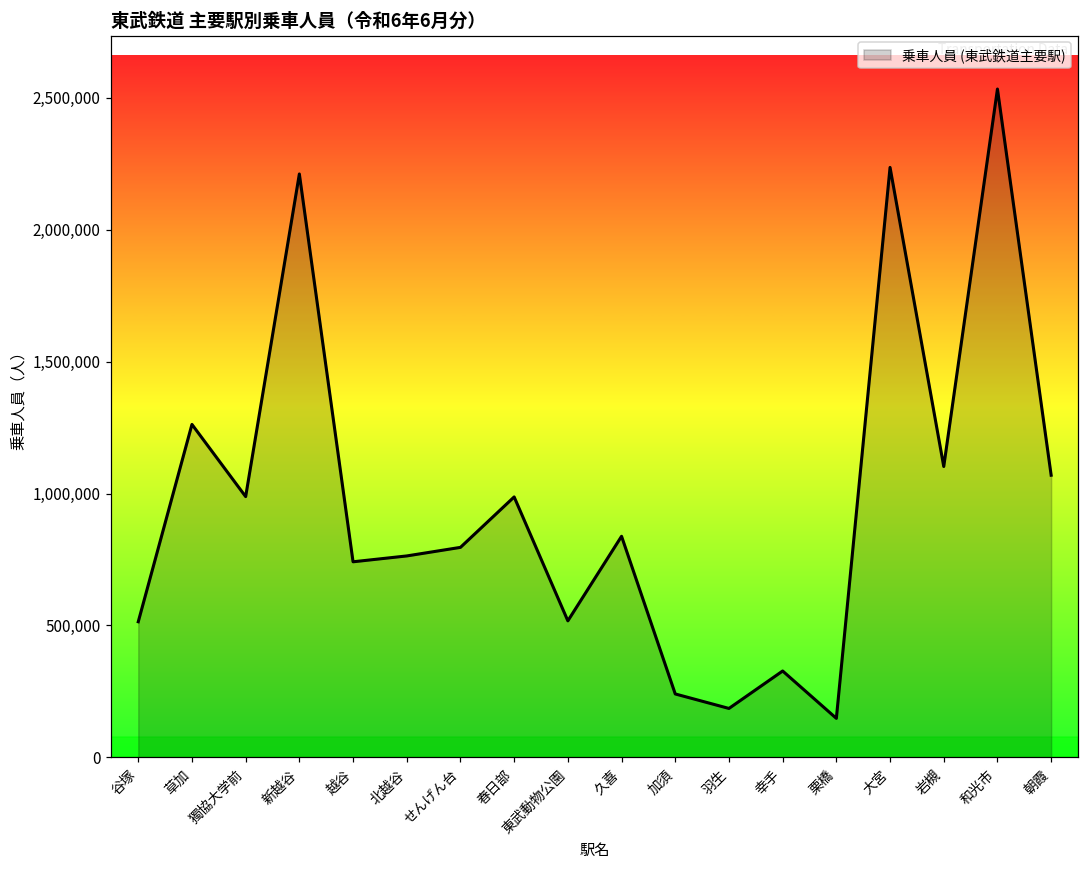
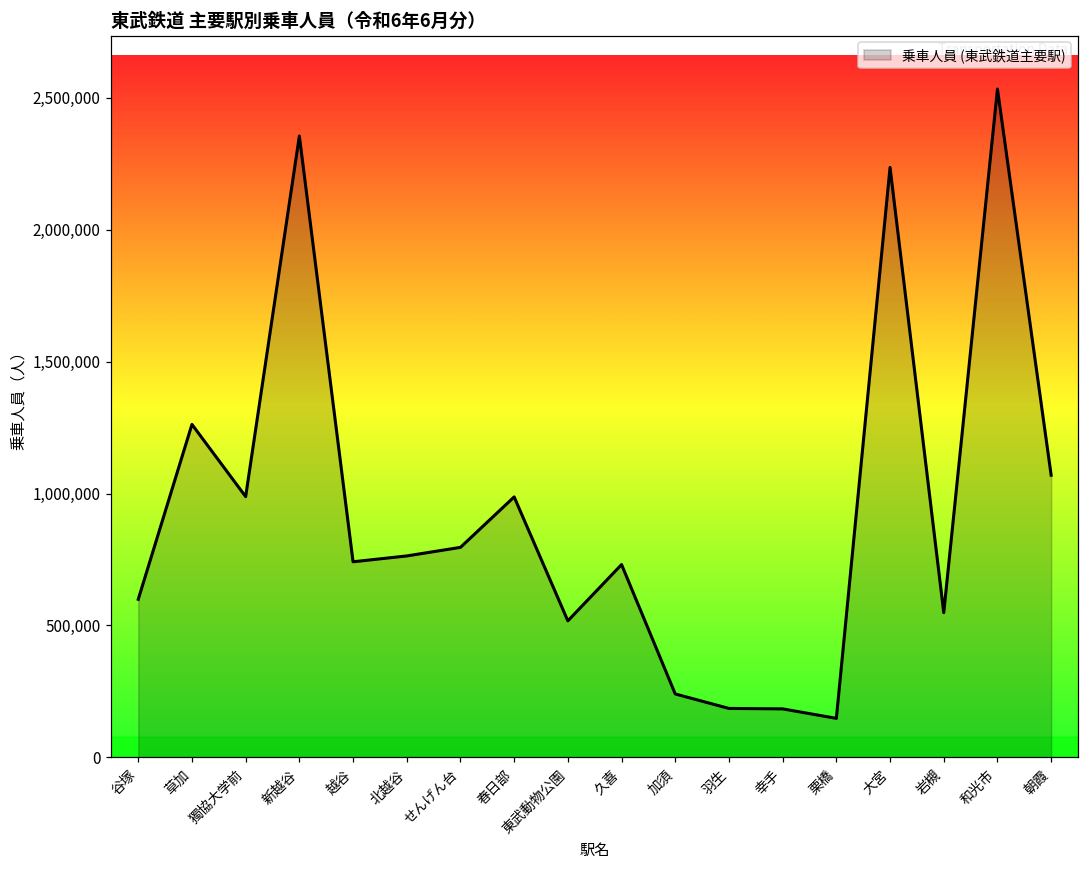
  {
-   "谷塚": "510,000",
+   "谷塚": "600,000",
    "草加": "1,260,000",
    "獨協大学前": "990,000",
-   "新越谷": "2,210,000",
+   "新越谷": "2,360,000",
    "越谷": "740,000",
    "北越谷": "760,000",
    "せんげん台": "800,000",
    "春日部": "990,000",
    "東武動物公園": "520,000",
-   "久喜": "840,000",
+   "久喜": "730,000",
    "加須": "240,000",
    "羽生": "190,000",
-   "幸手": "330,000",
+   "幸手": "180,000",
    "栗橋": "150,000",
    "大宮": "2,240,000",
-   "岩槻": "1,100,000",
+   "岩槻": "550,000",
    "和光市": "2,530,000",
    "朝霞": "1,070,000"
  }
